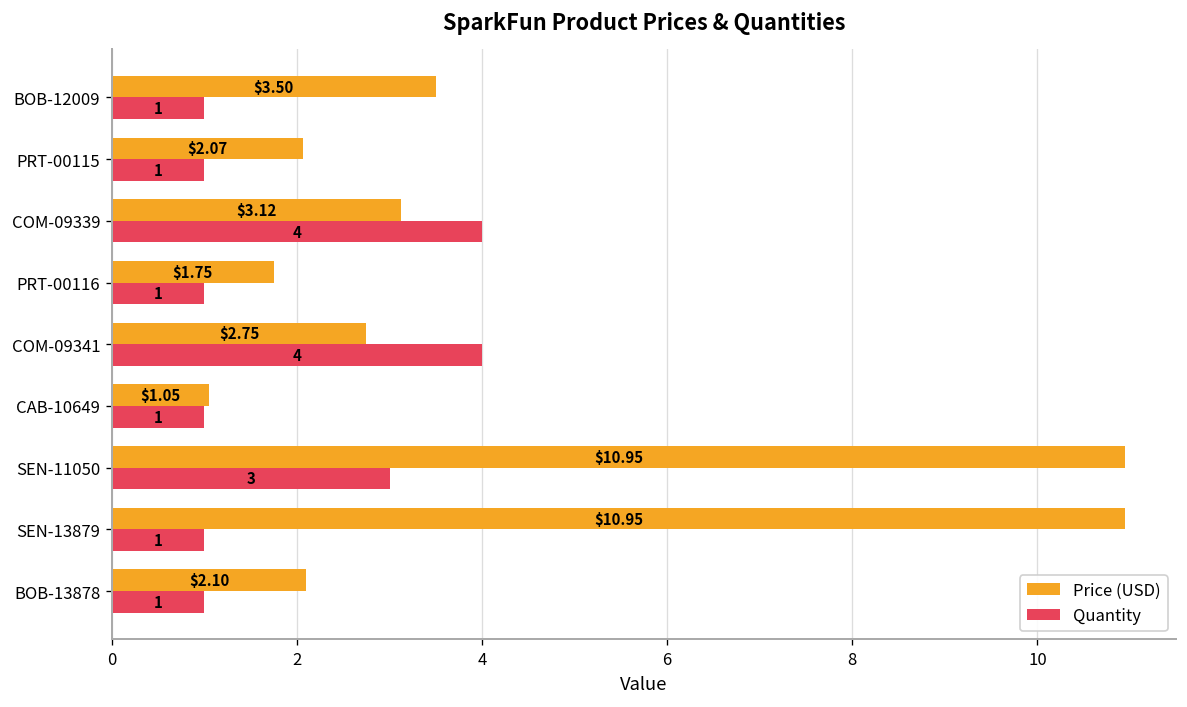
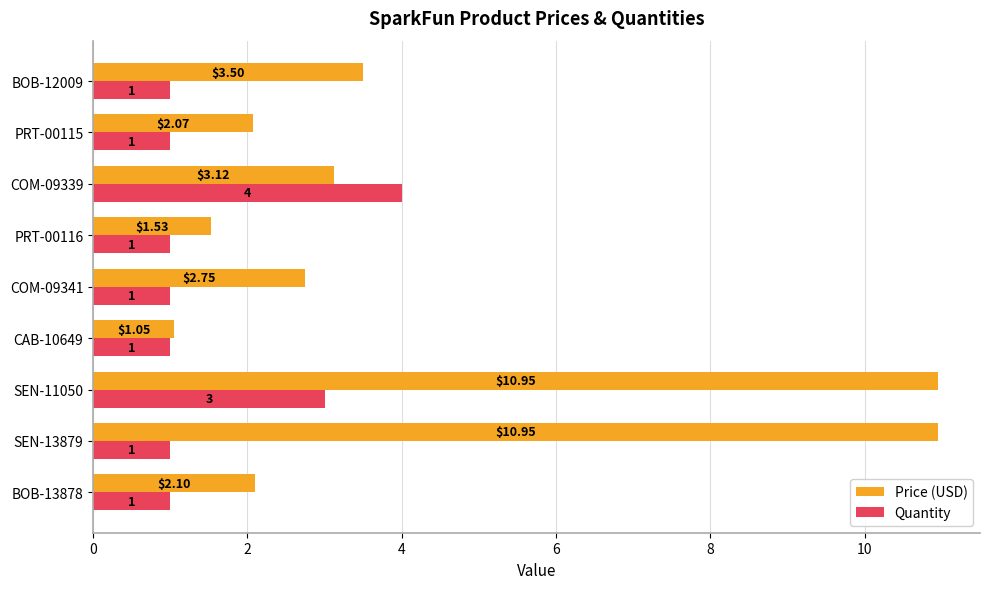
  {
    "Price (USD)": {
      "BOB-12009": "$3.50",
      "PRT-00115": "$2.07",
      "COM-09339": "$3.12",
-     "PRT-00116": "$1.75",
+     "PRT-00116": "$1.53",
      "COM-09341": "$2.75",
      "CAB-10649": "$1.05",
      "SEN-11050": "$10.95",
      "SEN-13879": "$10.95",
      "BOB-13878": "$2.10"
    },
    "Quantity": {
      "BOB-12009": "1",
      "PRT-00115": "1",
      "COM-09339": "4",
      "PRT-00116": "1",
-     "COM-09341": "4",
+     "COM-09341": "1",
      "CAB-10649": "1",
      "SEN-11050": "3",
      "SEN-13879": "1",
      "BOB-13878": "1"
    }
  }
